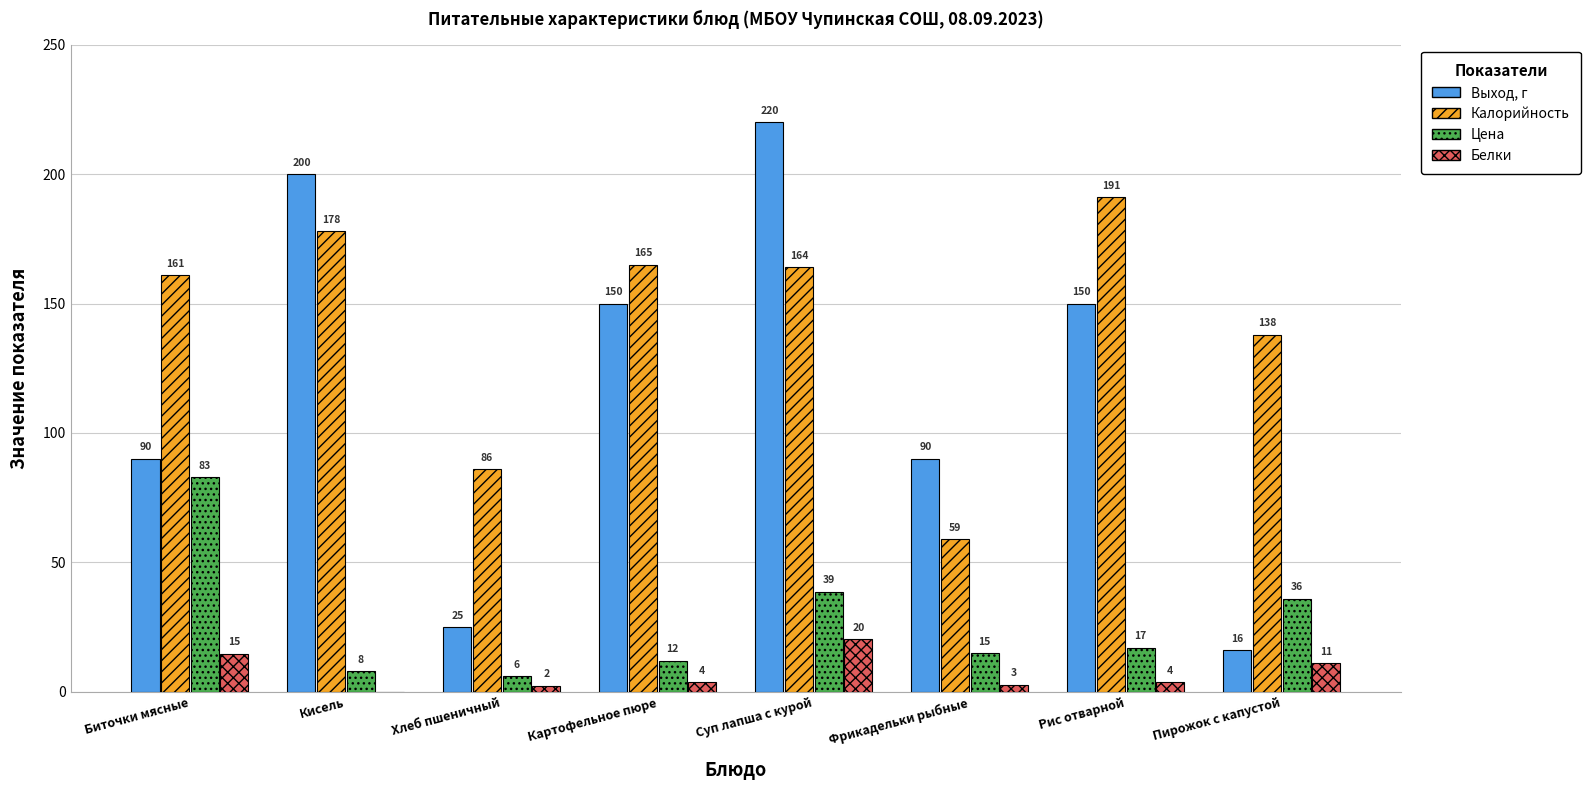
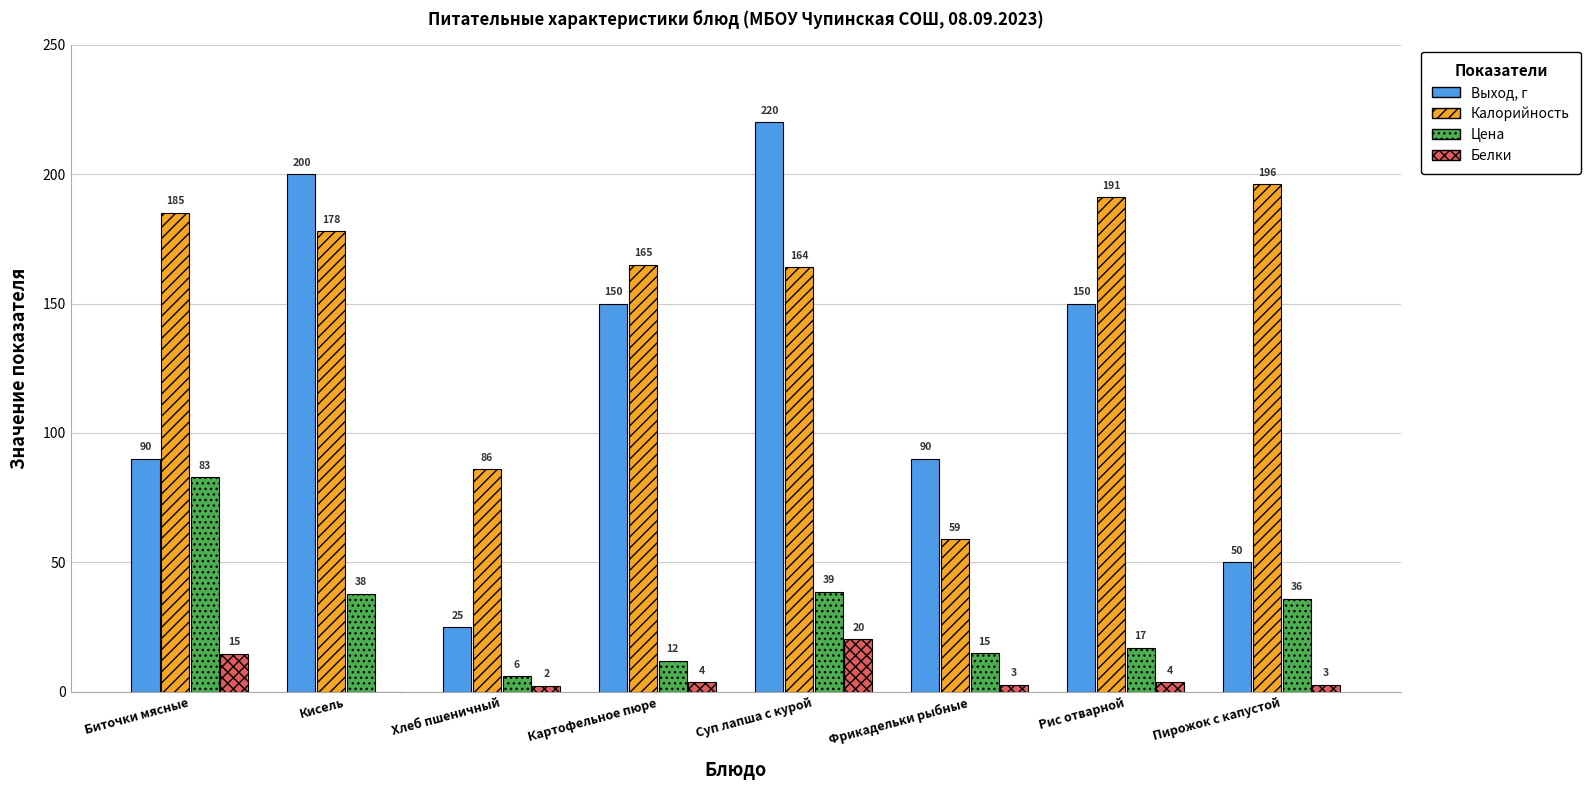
  {
    "Выход, г": {
      "Биточки мясные": 90,
      "Кисель": 200,
      "Хлеб пшеничный": 25,
      "Картофельное пюре": 150,
      "Суп лапша с курой": 220,
      "Фрикадельки рыбные": 90,
      "Рис отварной": 150,
-     "Пирожок с капустой": 16
+     "Пирожок с капустой": 50
    },
    "Калорийность": {
-     "Биточки мясные": 161,
+     "Биточки мясные": 185,
      "Кисель": 178,
      "Хлеб пшеничный": 86,
      "Картофельное пюре": 165,
      "Суп лапша с курой": 164,
      "Фрикадельки рыбные": 59,
      "Рис отварной": 191,
-     "Пирожок с капустой": 138
+     "Пирожок с капустой": 196
    },
    "Цена": {
      "Биточки мясные": 83,
-     "Кисель": 8,
+     "Кисель": 38,
      "Хлеб пшеничный": 6,
      "Картофельное пюре": 12,
      "Суп лапша с курой": 39,
      "Фрикадельки рыбные": 15,
      "Рис отварной": 17,
      "Пирожок с капустой": 36
    },
    "Белки": {
      "Биточки мясные": 15,
      "Хлеб пшеничный": 2,
      "Картофельное пюре": 4,
      "Суп лапша с курой": 20,
      "Фрикадельки рыбные": 3,
      "Рис отварной": 4,
-     "Пирожок с капустой": 11
+     "Пирожок с капустой": 3
    }
  }
